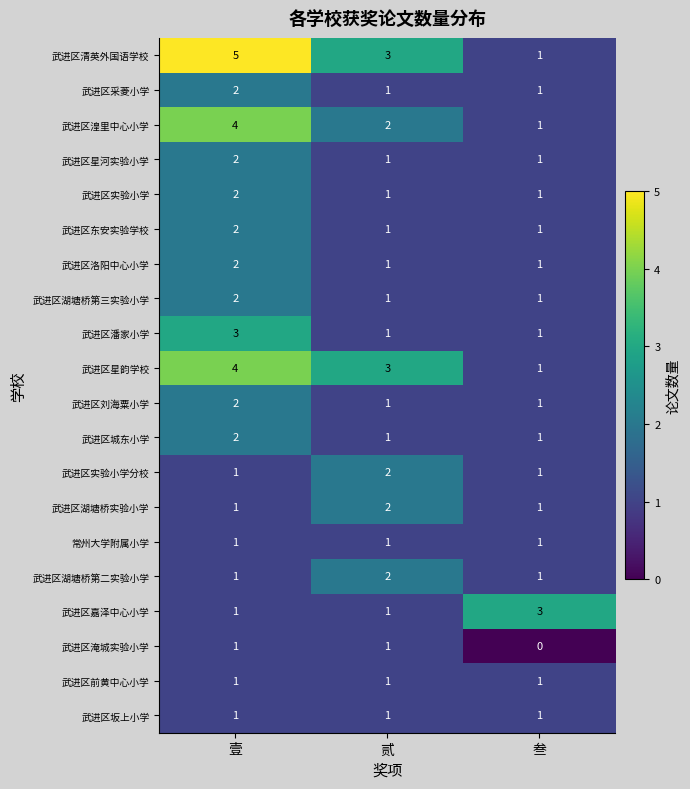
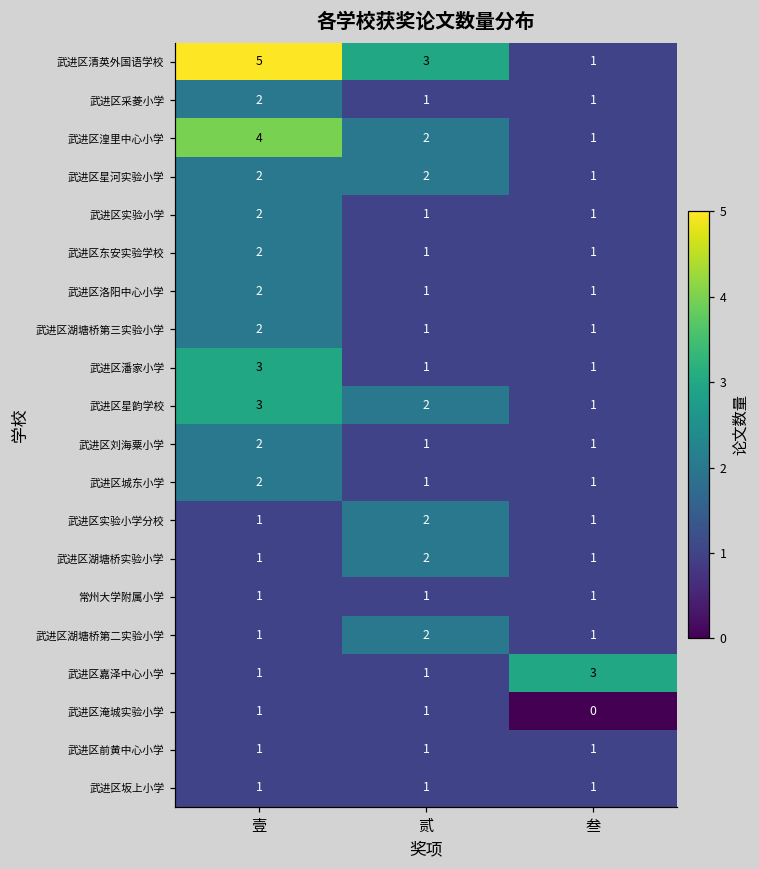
  {
    "武进区清英外国语学校": {
      "壹": 5,
      "贰": 3,
      "叁": 1
    },
    "武进区采菱小学": {
      "壹": 2,
      "贰": 1,
      "叁": 1
    },
    "武进区湟里中心小学": {
      "壹": 4,
      "贰": 2,
      "叁": 1
    },
    "武进区星河实验小学": {
      "壹": 2,
-     "贰": 1,
+     "贰": 2,
      "叁": 1
    },
    "武进区实验小学": {
      "壹": 2,
      "贰": 1,
      "叁": 1
    },
    "武进区东安实验学校": {
      "壹": 2,
      "贰": 1,
      "叁": 1
    },
    "武进区洛阳中心小学": {
      "壹": 2,
      "贰": 1,
      "叁": 1
    },
    "武进区湖塘桥第三实验小学": {
      "壹": 2,
      "贰": 1,
      "叁": 1
    },
    "武进区潘家小学": {
      "壹": 3,
      "贰": 1,
      "叁": 1
    },
    "武进区星韵学校": {
-     "壹": 4,
-     "贰": 3,
+     "壹": 3,
+     "贰": 2,
      "叁": 1
    },
    "武进区刘海粟小学": {
      "壹": 2,
      "贰": 1,
      "叁": 1
    },
    "武进区城东小学": {
      "壹": 2,
      "贰": 1,
      "叁": 1
    },
    "武进区实验小学分校": {
      "壹": 1,
      "贰": 2,
      "叁": 1
    },
    "武进区湖塘桥实验小学": {
      "壹": 1,
      "贰": 2,
      "叁": 1
    },
    "常州大学附属小学": {
      "壹": 1,
      "贰": 1,
      "叁": 1
    },
    "武进区湖塘桥第二实验小学": {
      "壹": 1,
      "贰": 2,
      "叁": 1
    },
    "武进区嘉泽中心小学": {
      "壹": 1,
      "贰": 1,
      "叁": 3
    },
    "武进区淹城实验小学": {
      "壹": 1,
      "贰": 1,
      "叁": 0
    },
    "武进区前黄中心小学": {
      "壹": 1,
      "贰": 1,
      "叁": 1
    },
    "武进区坂上小学": {
      "壹": 1,
      "贰": 1,
      "叁": 1
    }
  }
